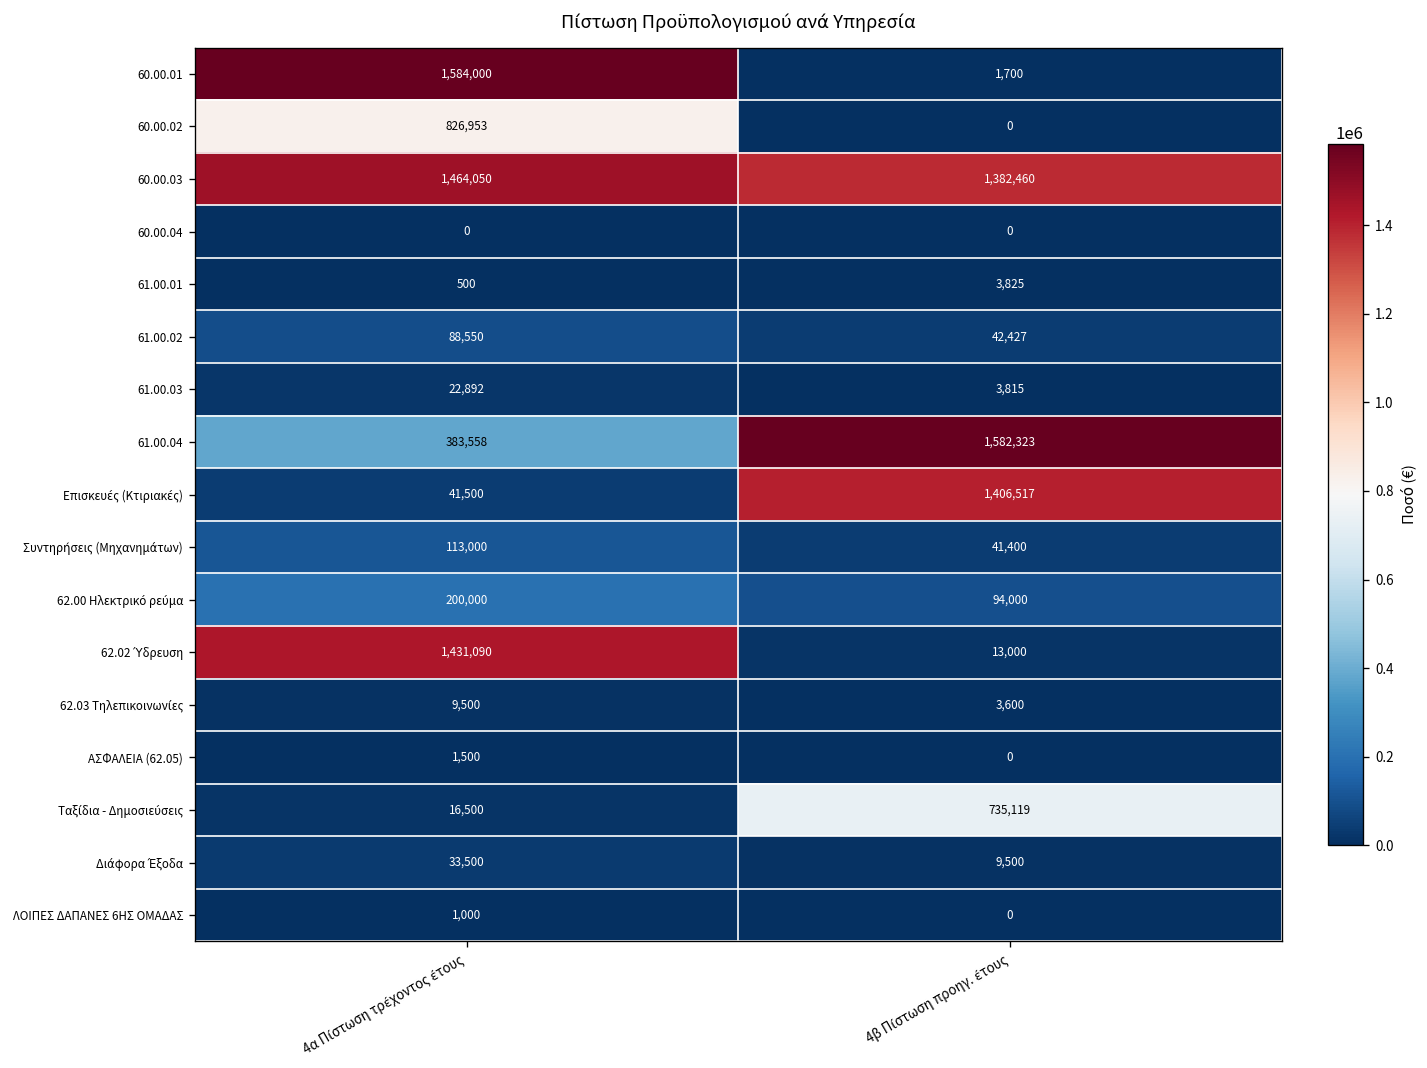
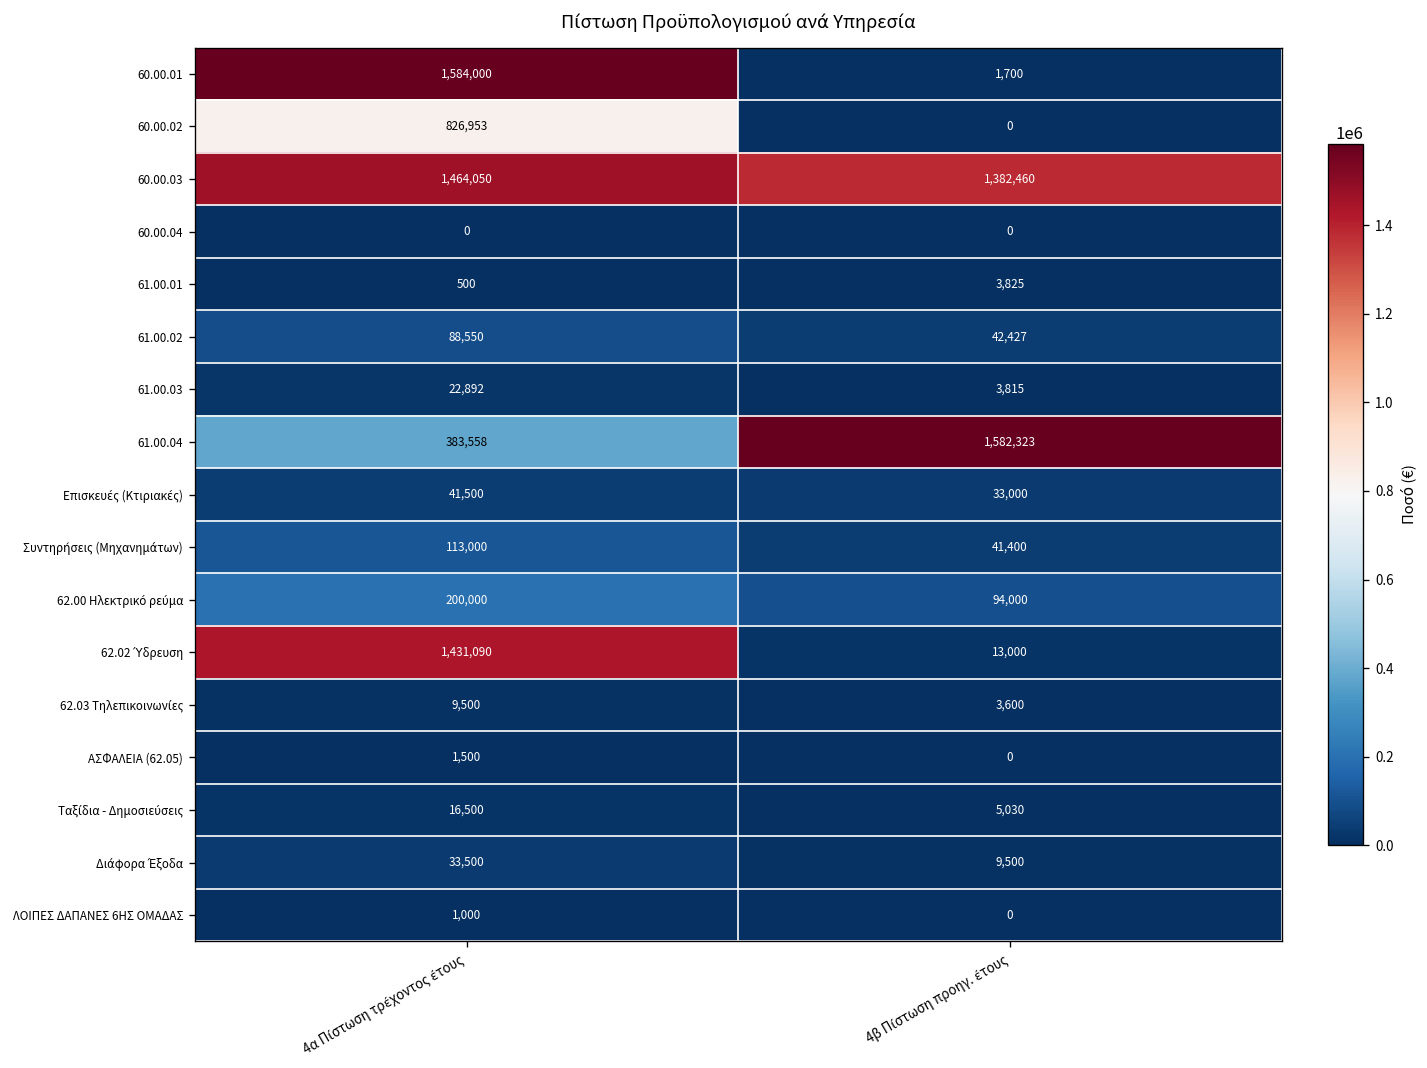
  {
    "60.00.01": {
      "4α Πίστωση τρέχοντος έτους": "1,584,000",
      "4β Πίστωση προηγ. έτους": "1,700"
    },
    "60.00.02": {
      "4α Πίστωση τρέχοντος έτους": "826,953",
      "4β Πίστωση προηγ. έτους": "0"
    },
    "60.00.03": {
      "4α Πίστωση τρέχοντος έτους": "1,464,050",
      "4β Πίστωση προηγ. έτους": "1,382,460"
    },
    "60.00.04": {
      "4α Πίστωση τρέχοντος έτους": "0",
      "4β Πίστωση προηγ. έτους": "0"
    },
    "61.00.01": {
      "4α Πίστωση τρέχοντος έτους": "500",
      "4β Πίστωση προηγ. έτους": "3,825"
    },
    "61.00.02": {
      "4α Πίστωση τρέχοντος έτους": "88,550",
      "4β Πίστωση προηγ. έτους": "42,427"
    },
    "61.00.03": {
      "4α Πίστωση τρέχοντος έτους": "22,892",
      "4β Πίστωση προηγ. έτους": "3,815"
    },
    "61.00.04": {
      "4α Πίστωση τρέχοντος έτους": "383,558",
      "4β Πίστωση προηγ. έτους": "1,582,323"
    },
    "Επισκευές (Κτιριακές)": {
      "4α Πίστωση τρέχοντος έτους": "41,500",
-     "4β Πίστωση προηγ. έτους": "1,406,517"
+     "4β Πίστωση προηγ. έτους": "33,000"
    },
    "Συντηρήσεις (Μηχανημάτων)": {
      "4α Πίστωση τρέχοντος έτους": "113,000",
      "4β Πίστωση προηγ. έτους": "41,400"
    },
    "62.00 Ηλεκτρικό ρεύμα": {
      "4α Πίστωση τρέχοντος έτους": "200,000",
      "4β Πίστωση προηγ. έτους": "94,000"
    },
    "62.02 Ύδρευση": {
      "4α Πίστωση τρέχοντος έτους": "1,431,090",
      "4β Πίστωση προηγ. έτους": "13,000"
    },
    "62.03 Τηλεπικοινωνίες": {
      "4α Πίστωση τρέχοντος έτους": "9,500",
      "4β Πίστωση προηγ. έτους": "3,600"
    },
    "ΑΣΦΑΛΕΙΑ (62.05)": {
      "4α Πίστωση τρέχοντος έτους": "1,500",
      "4β Πίστωση προηγ. έτους": "0"
    },
    "Ταξίδια - Δημοσιεύσεις": {
      "4α Πίστωση τρέχοντος έτους": "16,500",
-     "4β Πίστωση προηγ. έτους": "735,119"
+     "4β Πίστωση προηγ. έτους": "5,030"
    },
    "Διάφορα Έξοδα": {
      "4α Πίστωση τρέχοντος έτους": "33,500",
      "4β Πίστωση προηγ. έτους": "9,500"
    },
    "ΛΟΙΠΕΣ ΔΑΠΑΝΕΣ 6ΗΣ ΟΜΑΔΑΣ": {
      "4α Πίστωση τρέχοντος έτους": "1,000",
      "4β Πίστωση προηγ. έτους": "0"
    }
  }
